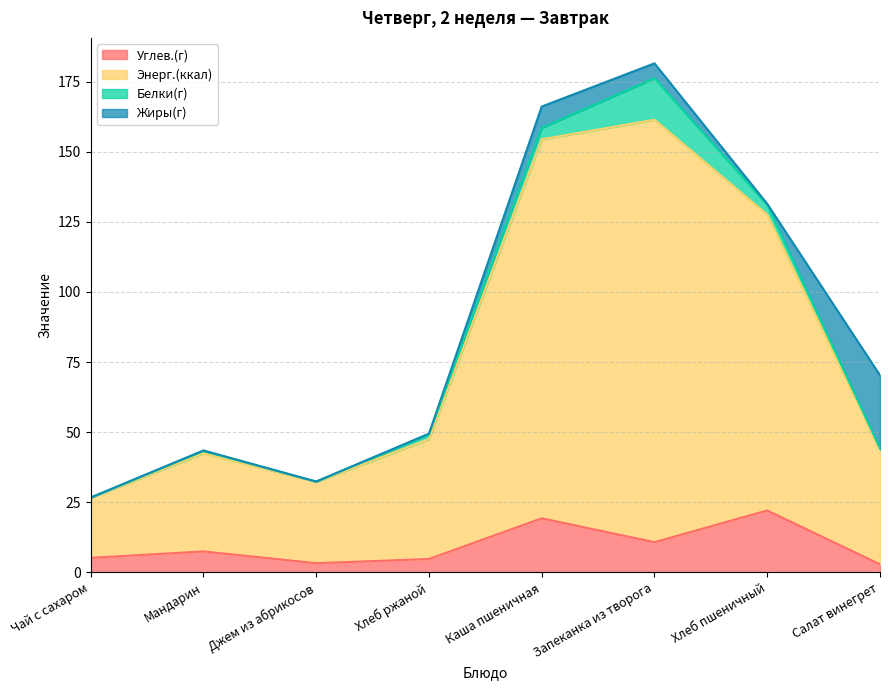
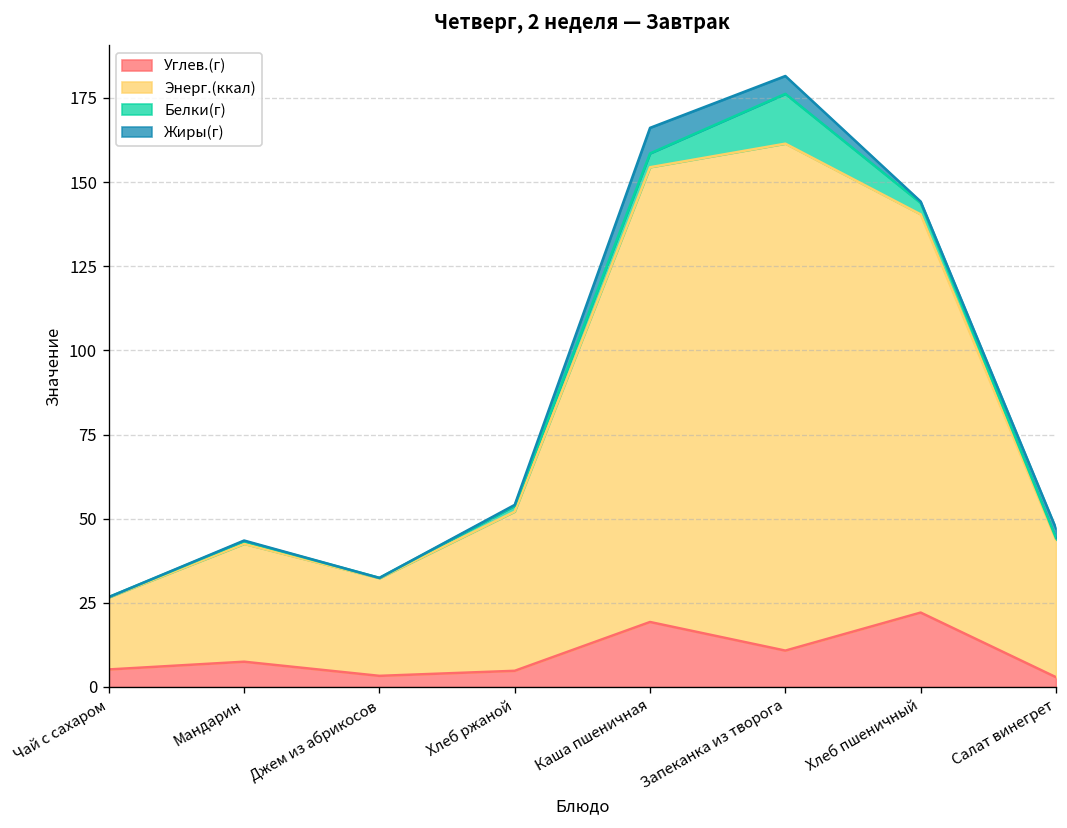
  {
    "Углев.(г)": {
      "Чай с сахаром": 5,
      "Мандарин": 8,
      "Джем из абрикосов": 3,
      "Хлеб ржаной": 5,
      "Каша пшеничная": 19,
      "Запеканка из творога": 11,
      "Хлеб пшеничный": 22,
      "Салат винегрет": 3
    },
    "Энерг.(ккал)": {
-     "Хлеб ржаной": 43,
+     "Хлеб ржаной": 47,
      "Каша пшеничная": 135,
      "Запеканка из творога": 151,
-     "Хлеб пшеничный": 106
+     "Хлеб пшеничный": 118
    },
    "Белки(г)": {
      "Каша пшеничная": 4,
      "Запеканка из творога": 15
    },
    "Жиры(г)": {
      "Каша пшеничная": 8,
      "Запеканка из творога": 5,
-     "Салат винегрет": 26
+     "Салат винегрет": 3
    }
  }
